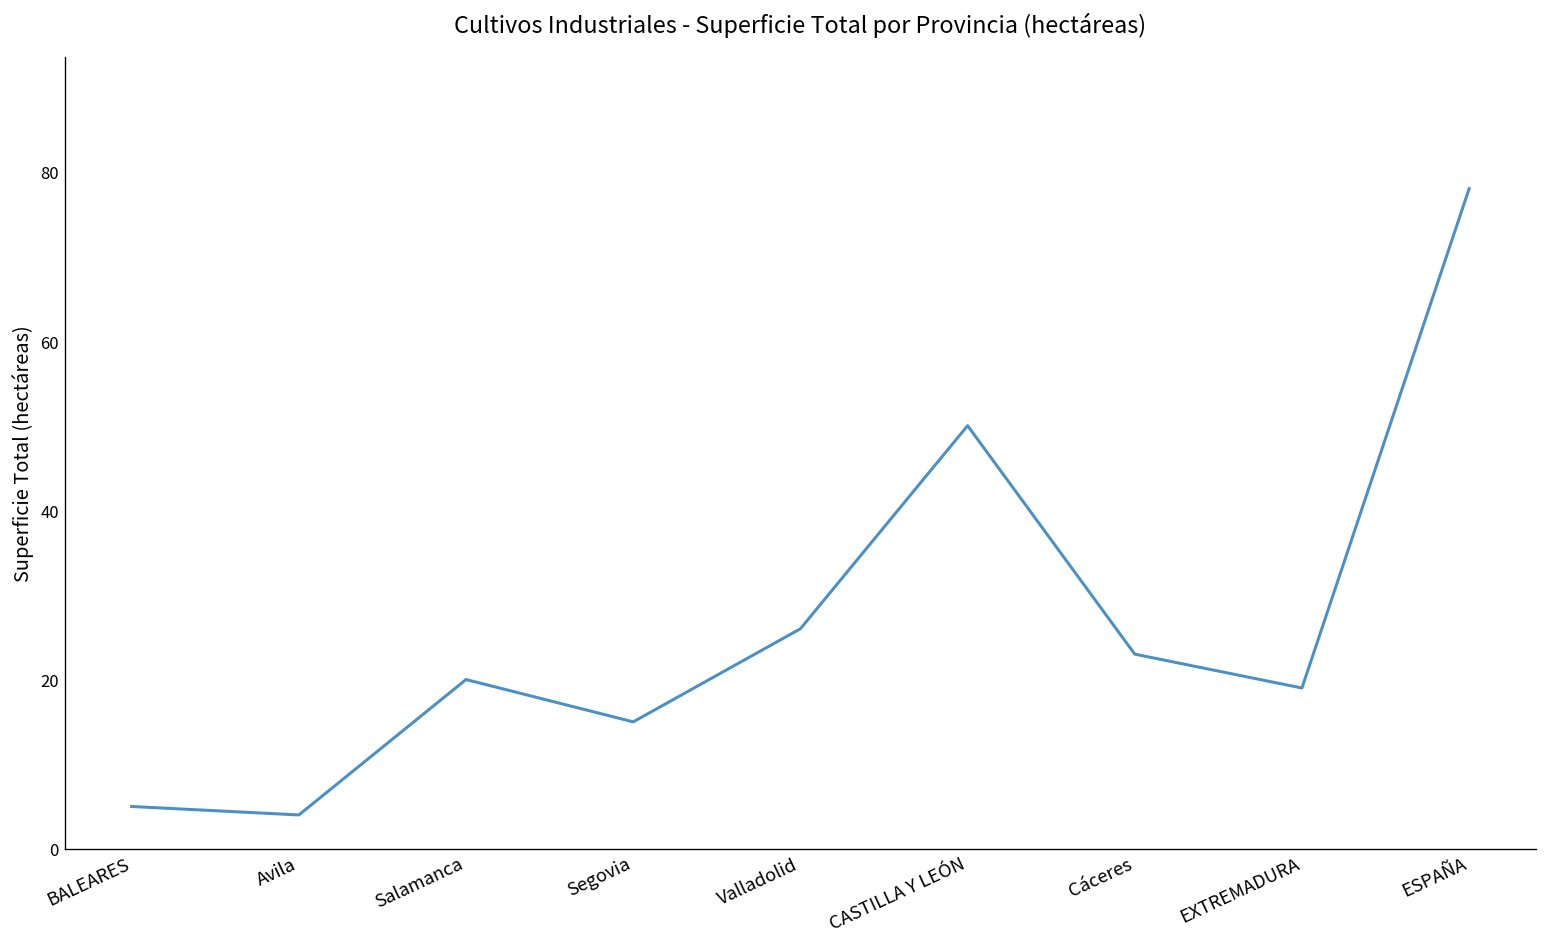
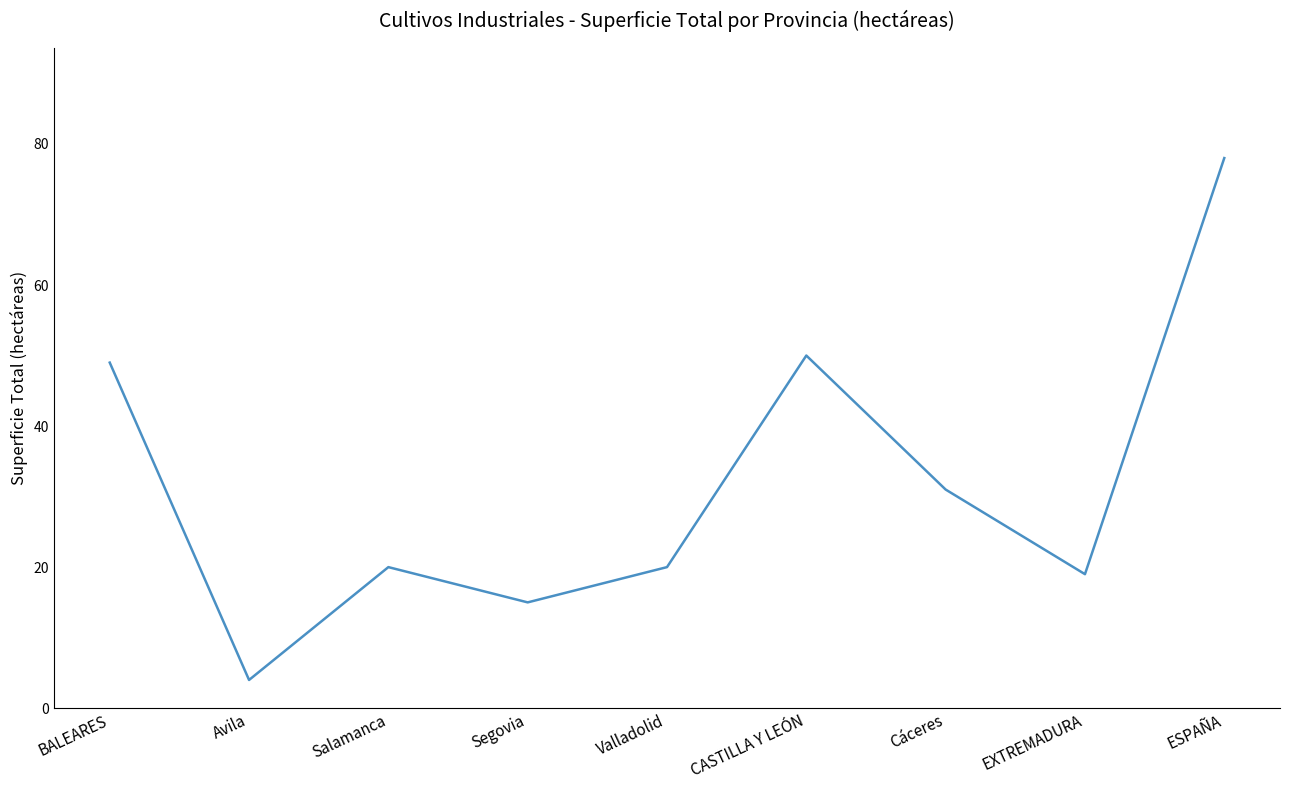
  {
-   "BALEARES": 5,
+   "BALEARES": 49,
    "Avila": 4,
    "Salamanca": 20,
    "Segovia": 15,
-   "Valladolid": 26,
+   "Valladolid": 20,
    "CASTILLA Y LEÓN": 50,
-   "Cáceres": 23,
+   "Cáceres": 31,
    "EXTREMADURA": 19,
    "ESPAÑA": 78
  }
